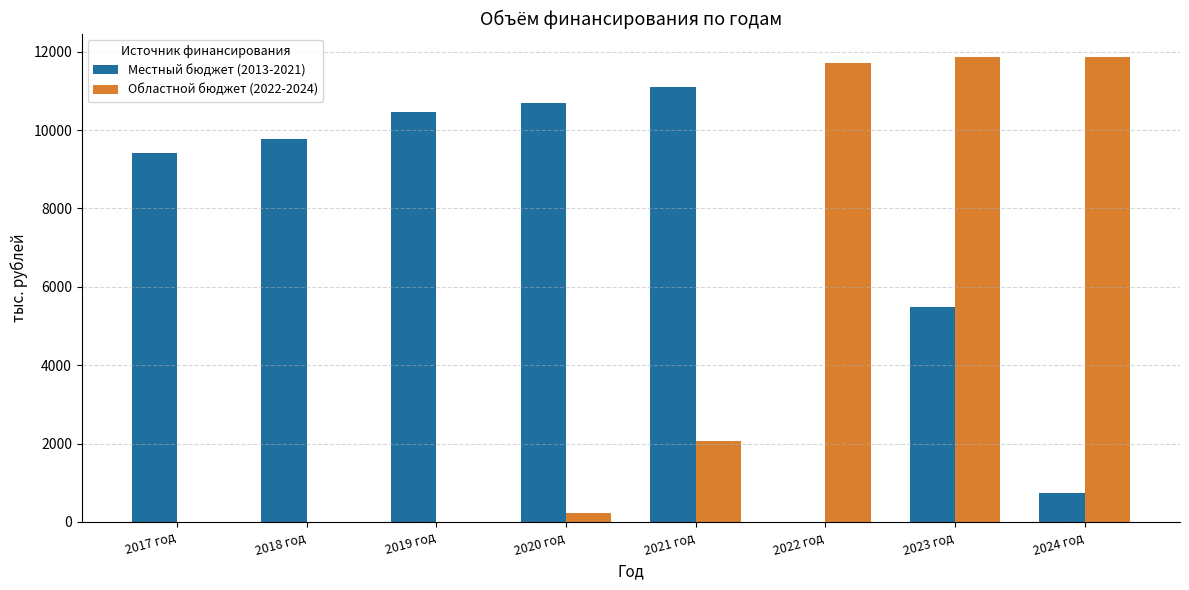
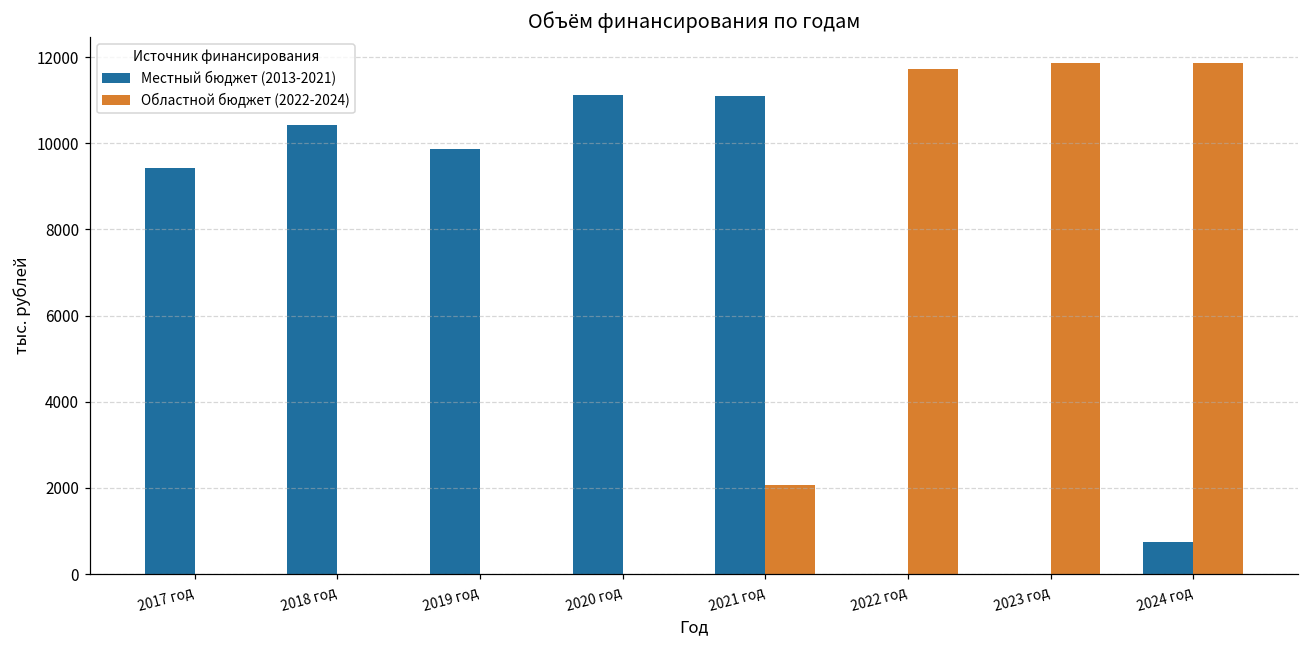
  {
    "Местный бюджет (2013-2021)": {
      "2017 год": 9400,
-     "2018 год": 9800,
-     "2019 год": 10500,
-     "2020 год": 10700,
+     "2018 год": 10400,
+     "2019 год": 9900,
+     "2020 год": 11100,
      "2021 год": 11100,
      "2022 год": 0,
-     "2023 год": 5500,
+     "2023 год": 0,
      "2024 год": 700
    },
    "Областной бюджет (2022-2024)": {
      "2017 год": 0,
      "2018 год": 0,
      "2019 год": 0,
-     "2020 год": 200,
+     "2020 год": 0,
      "2021 год": 2100,
      "2022 год": 11700,
      "2023 год": 11900,
      "2024 год": 11900
    }
  }
